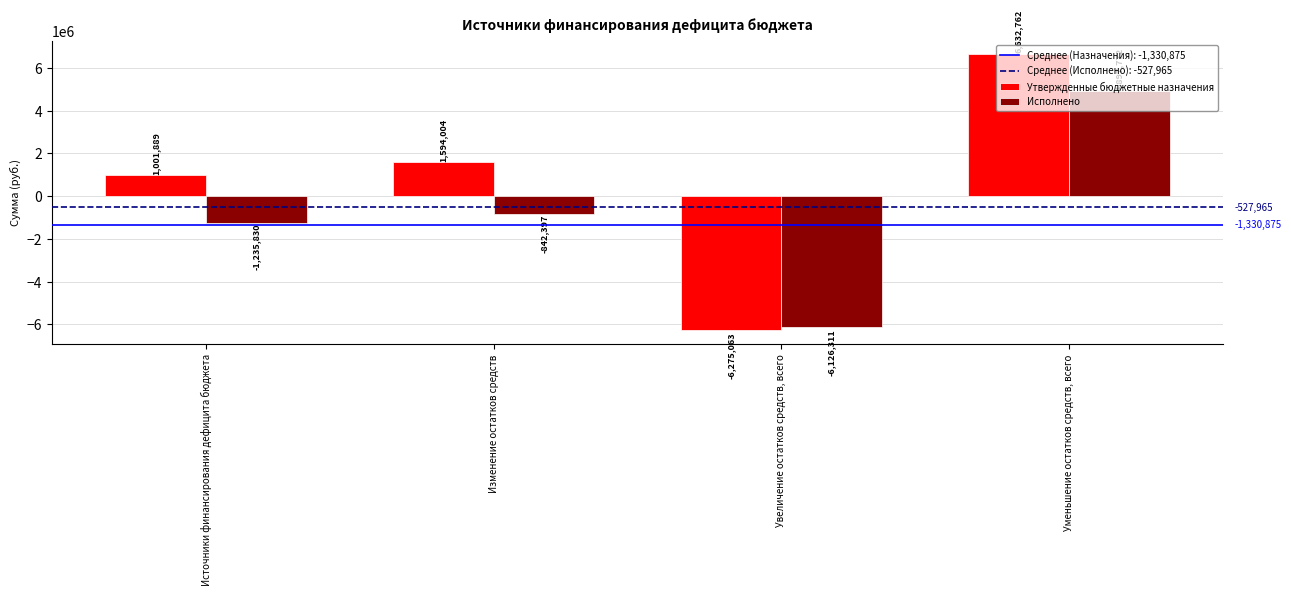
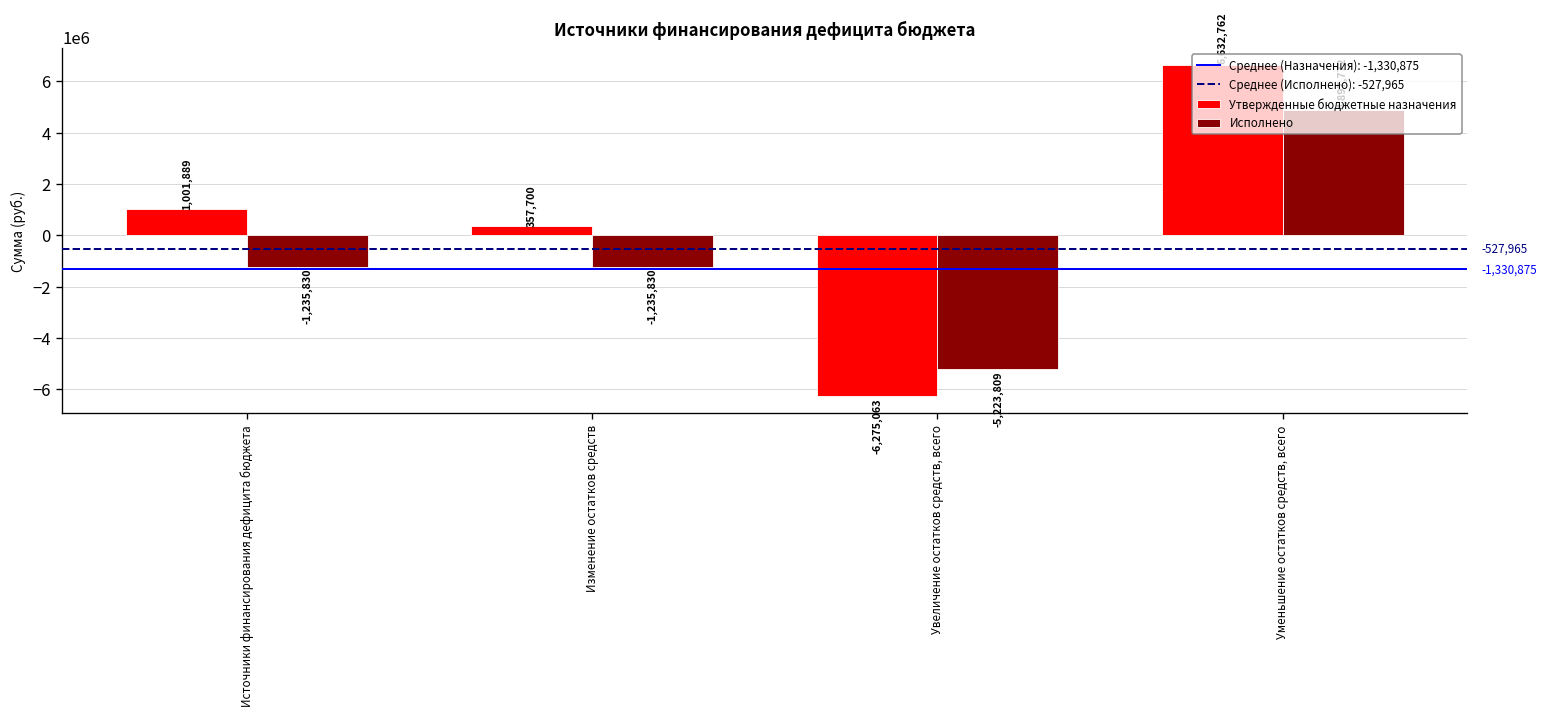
  {
    "Утвержденные бюджетные назначения": {
      "Источники финансирования дефицита бюджета": "1,001,889",
-     "Изменение остатков средств": "1,594,004",
+     "Изменение остатков средств": "357,700",
      "Увеличение остатков средств, всего": "-6,275,063"
    },
    "Исполнено": {
      "Источники финансирования дефицита бюджета": "-1,235,830",
-     "Изменение остатков средств": "-842,397",
-     "Увеличение остатков средств, всего": "-6,126,311"
+     "Изменение остатков средств": "-1,235,830",
+     "Увеличение остатков средств, всего": "-5,223,809"
    }
  }
